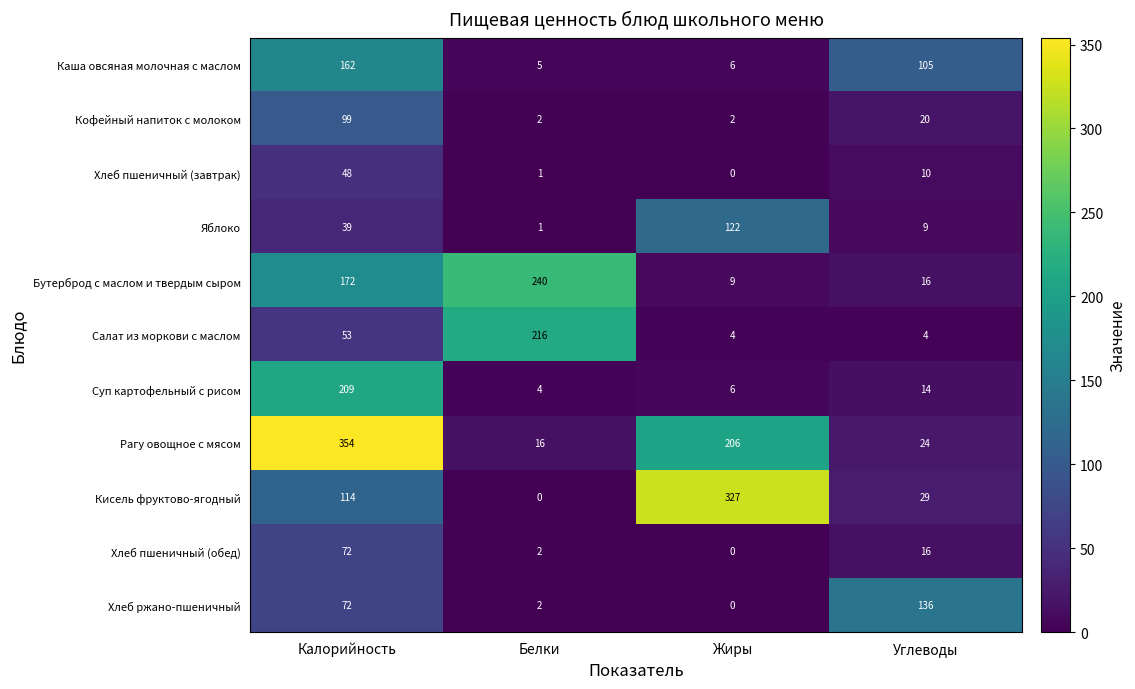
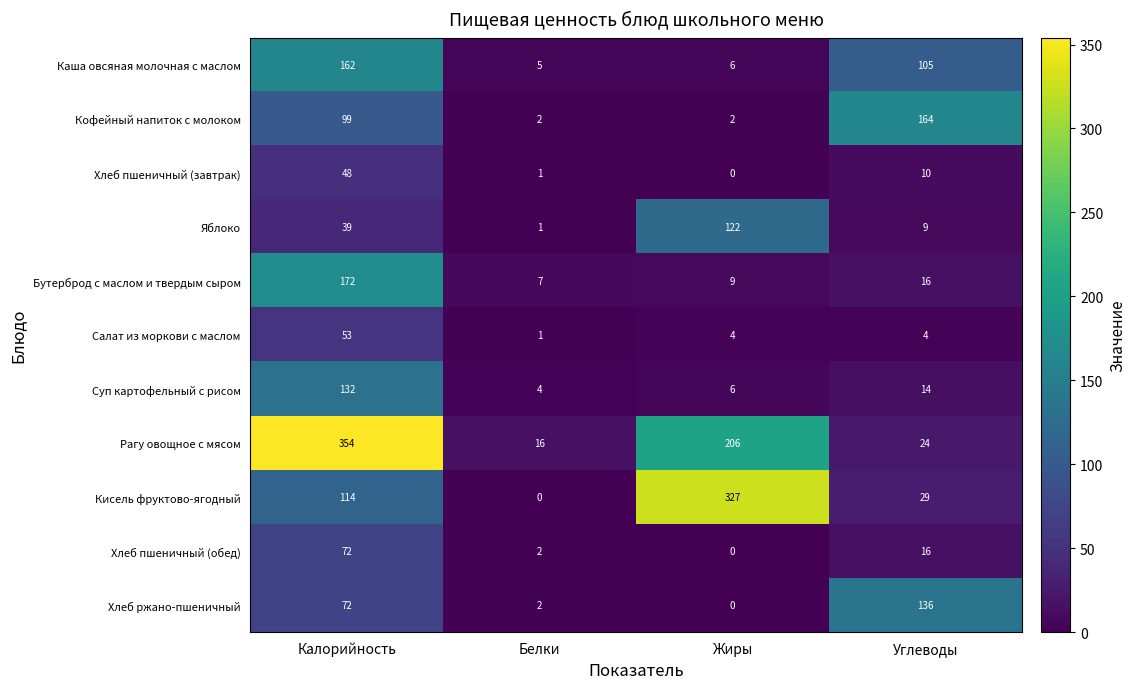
  {
    "Каша овсяная молочная с маслом": {
      "Калорийность": 162,
      "Белки": 5,
      "Жиры": 6,
      "Углеводы": 105
    },
    "Кофейный напиток с молоком": {
      "Калорийность": 99,
      "Белки": 2,
      "Жиры": 2,
-     "Углеводы": 20
+     "Углеводы": 164
    },
    "Хлеб пшеничный (завтрак)": {
      "Калорийность": 48,
      "Белки": 1,
      "Жиры": 0,
      "Углеводы": 10
    },
    "Яблоко": {
      "Калорийность": 39,
      "Белки": 1,
      "Жиры": 122,
      "Углеводы": 9
    },
    "Бутерброд с маслом и твердым сыром": {
      "Калорийность": 172,
-     "Белки": 240,
+     "Белки": 7,
      "Жиры": 9,
      "Углеводы": 16
    },
    "Салат из моркови с маслом": {
      "Калорийность": 53,
-     "Белки": 216,
+     "Белки": 1,
      "Жиры": 4,
      "Углеводы": 4
    },
    "Суп картофельный с рисом": {
-     "Калорийность": 209,
+     "Калорийность": 132,
      "Белки": 4,
      "Жиры": 6,
      "Углеводы": 14
    },
    "Рагу овощное с мясом": {
      "Калорийность": 354,
      "Белки": 16,
      "Жиры": 206,
      "Углеводы": 24
    },
    "Кисель фруктово-ягодный": {
      "Калорийность": 114,
      "Белки": 0,
      "Жиры": 327,
      "Углеводы": 29
    },
    "Хлеб пшеничный (обед)": {
      "Калорийность": 72,
      "Белки": 2,
      "Жиры": 0,
      "Углеводы": 16
    },
    "Хлеб ржано-пшеничный": {
      "Калорийность": 72,
      "Белки": 2,
      "Жиры": 0,
      "Углеводы": 136
    }
  }
